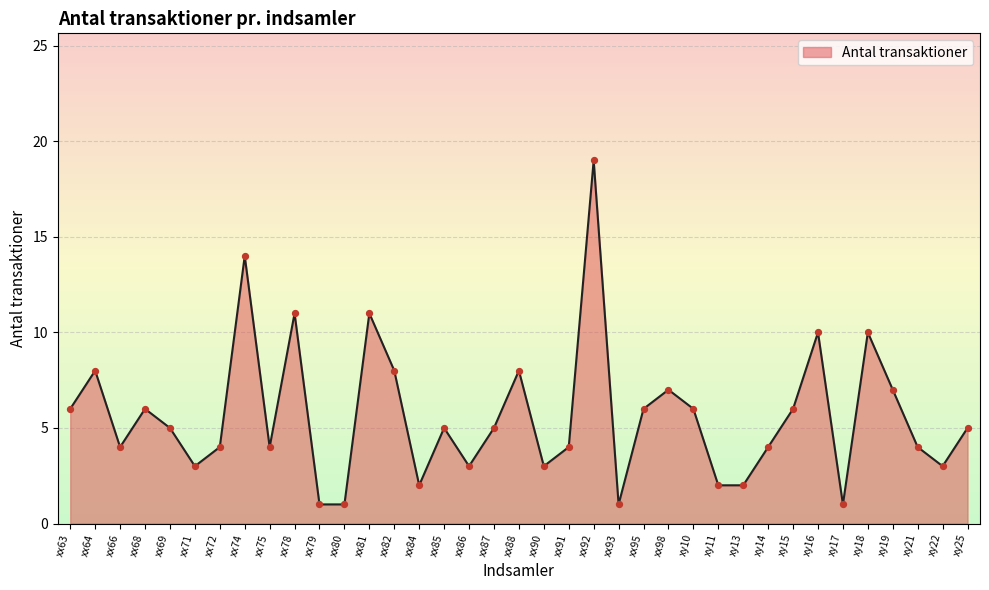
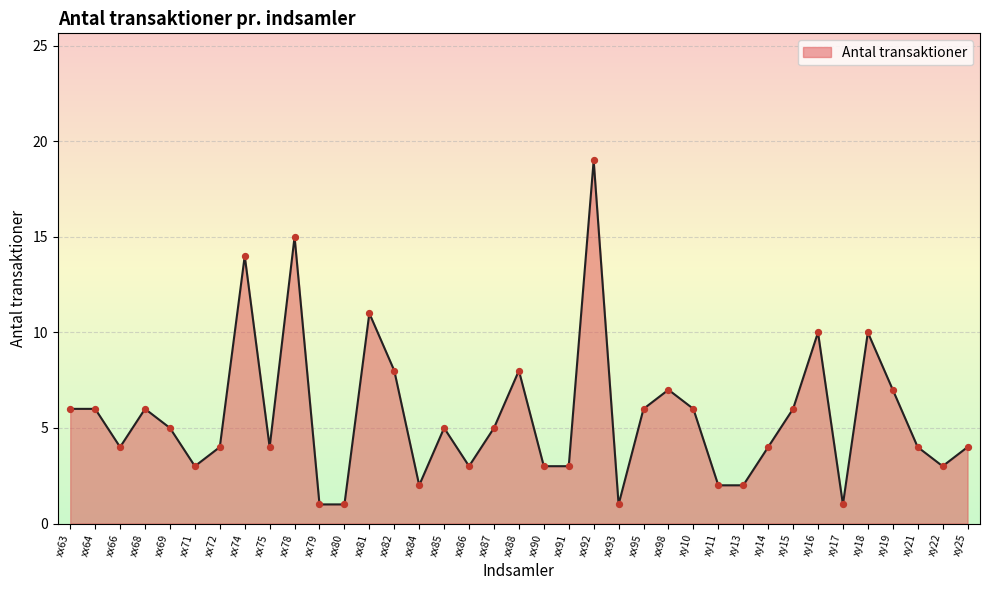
  {
    "xx63": 6,
-   "xx64": 8,
+   "xx64": 6,
    "xx66": 4,
    "xx68": 6,
    "xx69": 5,
    "xx71": 3,
    "xx72": 4,
    "xx74": 14,
    "xx75": 4,
-   "xx78": 11,
+   "xx78": 15,
    "xx79": 1,
    "xx80": 1,
    "xx81": 11,
    "xx82": 8,
    "xx84": 2,
    "xx85": 5,
    "xx86": 3,
    "xx87": 5,
    "xx88": 8,
    "xx90": 3,
-   "xx91": 4,
+   "xx91": 3,
    "xx92": 19,
    "xx93": 1,
    "xx95": 6,
    "xx98": 7,
    "xy10": 6,
    "xy11": 2,
    "xy13": 2,
    "xy14": 4,
    "xy15": 6,
    "xy16": 10,
    "xy17": 1,
    "xy18": 10,
    "xy19": 7,
    "xy21": 4,
    "xy22": 3,
-   "xy25": 5
+   "xy25": 4
  }
